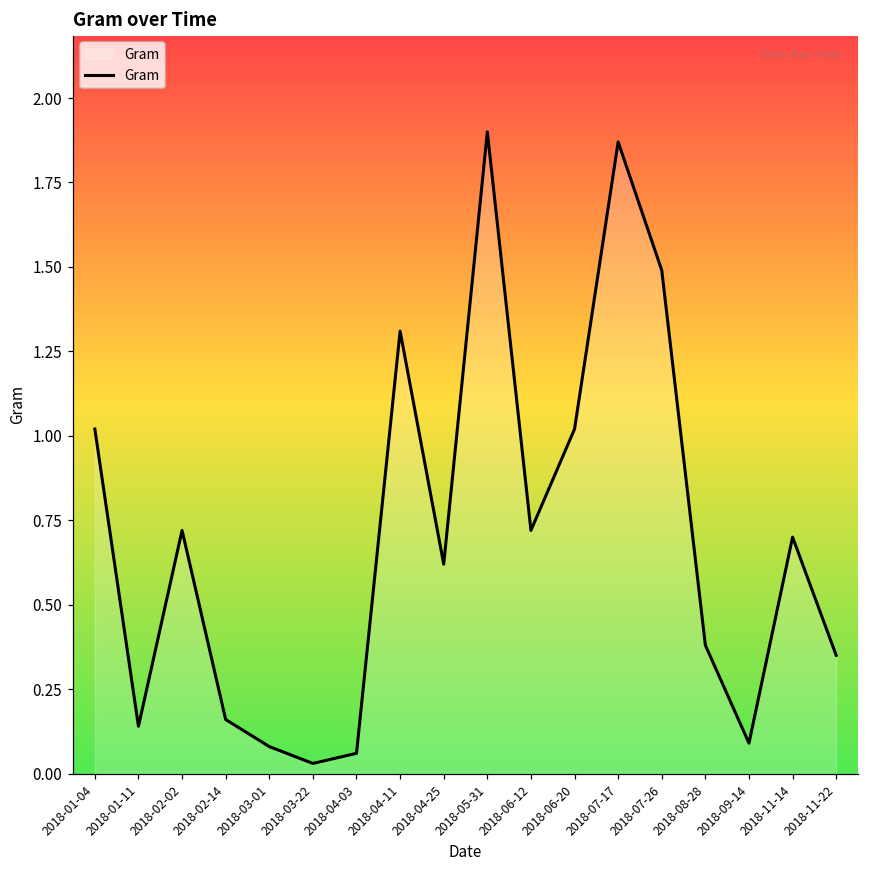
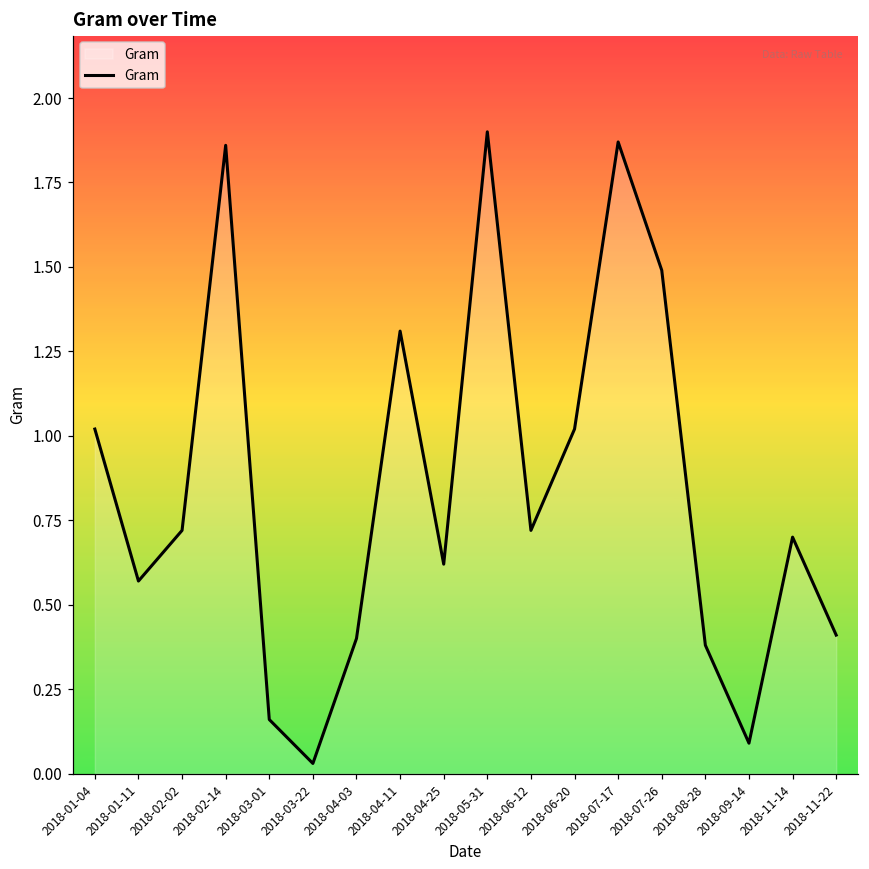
  {
    "2018-01-04": 1.02,
-   "2018-01-11": 0.14,
+   "2018-01-11": 0.57,
    "2018-02-02": 0.72,
-   "2018-02-14": 0.16,
-   "2018-03-01": 0.08,
+   "2018-02-14": 1.86,
+   "2018-03-01": 0.16,
    "2018-03-22": 0.03,
-   "2018-04-03": 0.06,
+   "2018-04-03": 0.40,
    "2018-04-11": 1.31,
    "2018-04-25": 0.62,
    "2018-05-31": 1.90,
    "2018-06-12": 0.72,
    "2018-06-20": 1.02,
    "2018-07-17": 1.87,
    "2018-07-26": 1.49,
    "2018-08-28": 0.38,
    "2018-09-14": 0.09,
    "2018-11-14": 0.70,
-   "2018-11-22": 0.35
+   "2018-11-22": 0.41
  }
